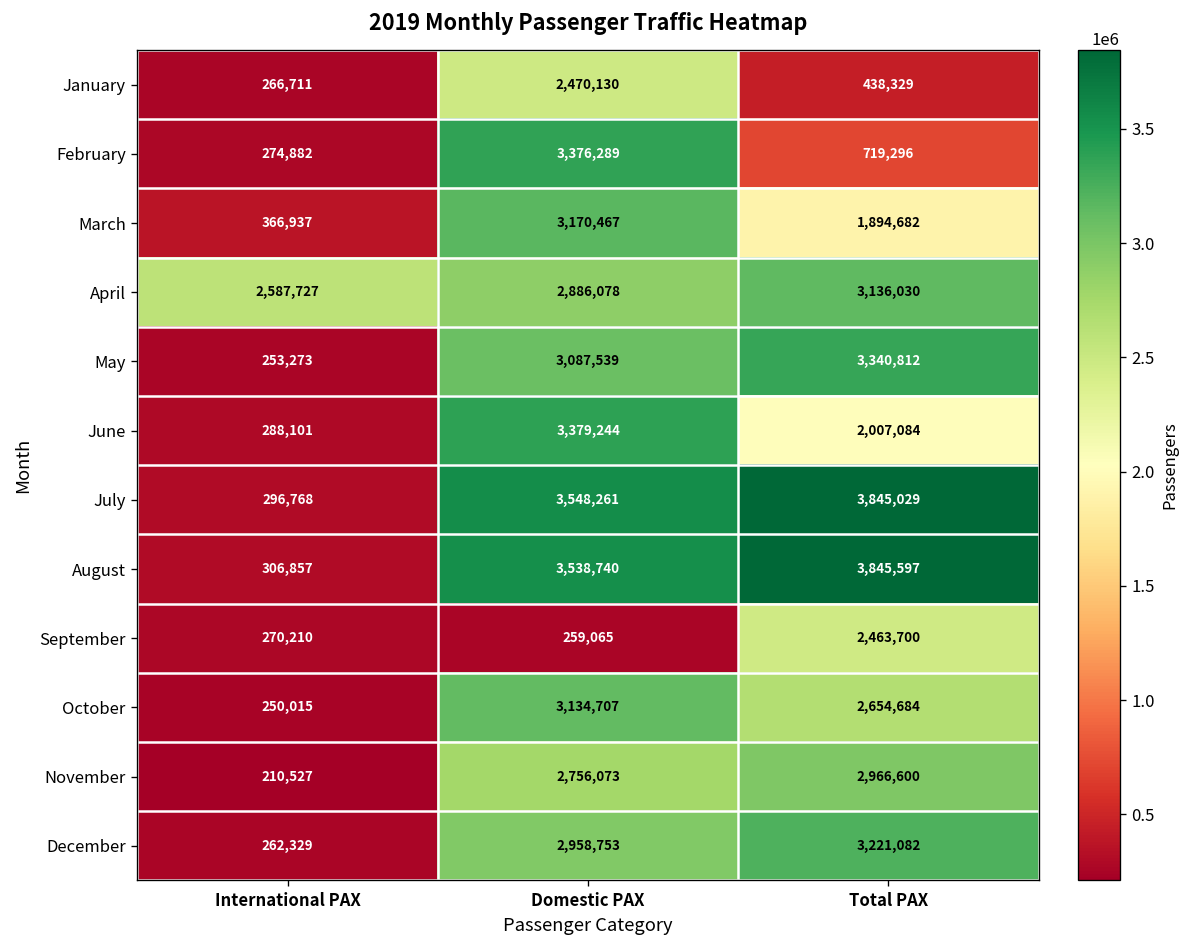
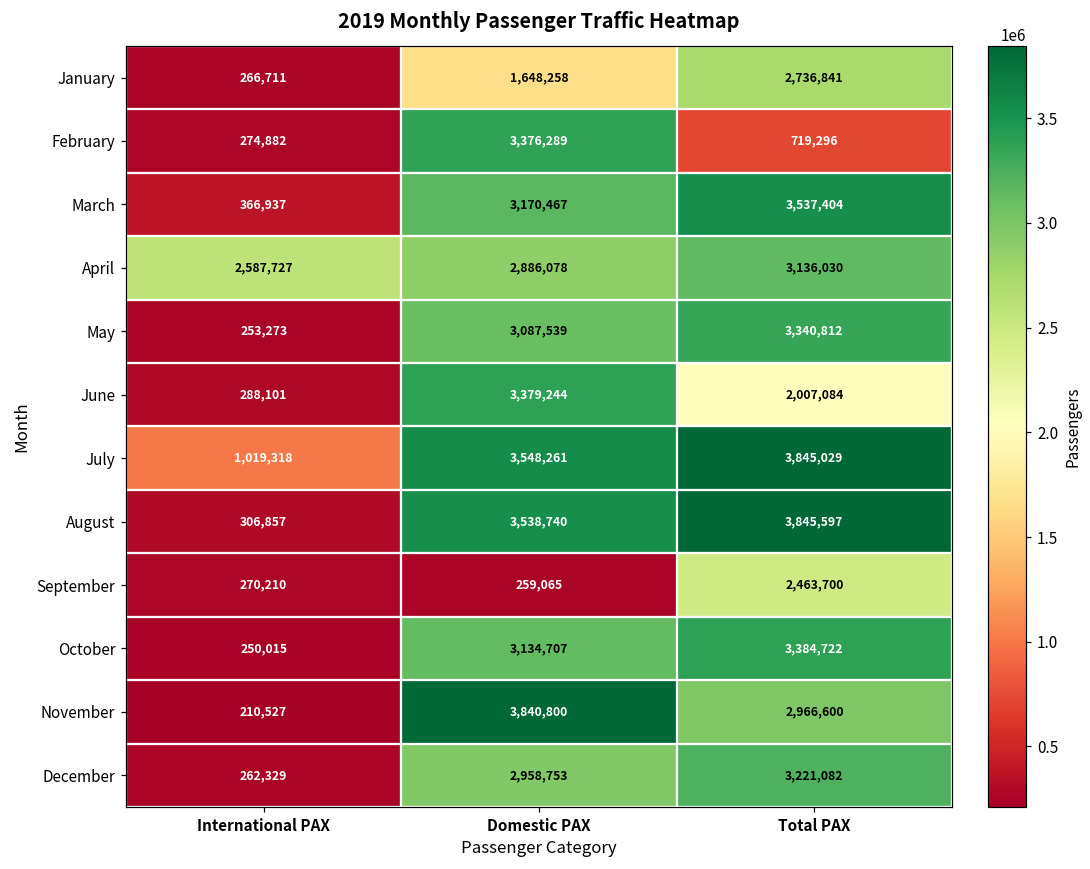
  {
    "January": {
      "International PAX": "266,711",
-     "Domestic PAX": "2,470,130",
-     "Total PAX": "438,329"
+     "Domestic PAX": "1,648,258",
+     "Total PAX": "2,736,841"
    },
    "February": {
      "International PAX": "274,882",
      "Domestic PAX": "3,376,289",
      "Total PAX": "719,296"
    },
    "March": {
      "International PAX": "366,937",
      "Domestic PAX": "3,170,467",
-     "Total PAX": "1,894,682"
+     "Total PAX": "3,537,404"
    },
    "April": {
      "International PAX": "2,587,727",
      "Domestic PAX": "2,886,078",
      "Total PAX": "3,136,030"
    },
    "May": {
      "International PAX": "253,273",
      "Domestic PAX": "3,087,539",
      "Total PAX": "3,340,812"
    },
    "June": {
      "International PAX": "288,101",
      "Domestic PAX": "3,379,244",
      "Total PAX": "2,007,084"
    },
    "July": {
-     "International PAX": "296,768",
+     "International PAX": "1,019,318",
      "Domestic PAX": "3,548,261",
      "Total PAX": "3,845,029"
    },
    "August": {
      "International PAX": "306,857",
      "Domestic PAX": "3,538,740",
      "Total PAX": "3,845,597"
    },
    "September": {
      "International PAX": "270,210",
      "Domestic PAX": "259,065",
      "Total PAX": "2,463,700"
    },
    "October": {
      "International PAX": "250,015",
      "Domestic PAX": "3,134,707",
-     "Total PAX": "2,654,684"
+     "Total PAX": "3,384,722"
    },
    "November": {
      "International PAX": "210,527",
-     "Domestic PAX": "2,756,073",
+     "Domestic PAX": "3,840,800",
      "Total PAX": "2,966,600"
    },
    "December": {
      "International PAX": "262,329",
      "Domestic PAX": "2,958,753",
      "Total PAX": "3,221,082"
    }
  }
